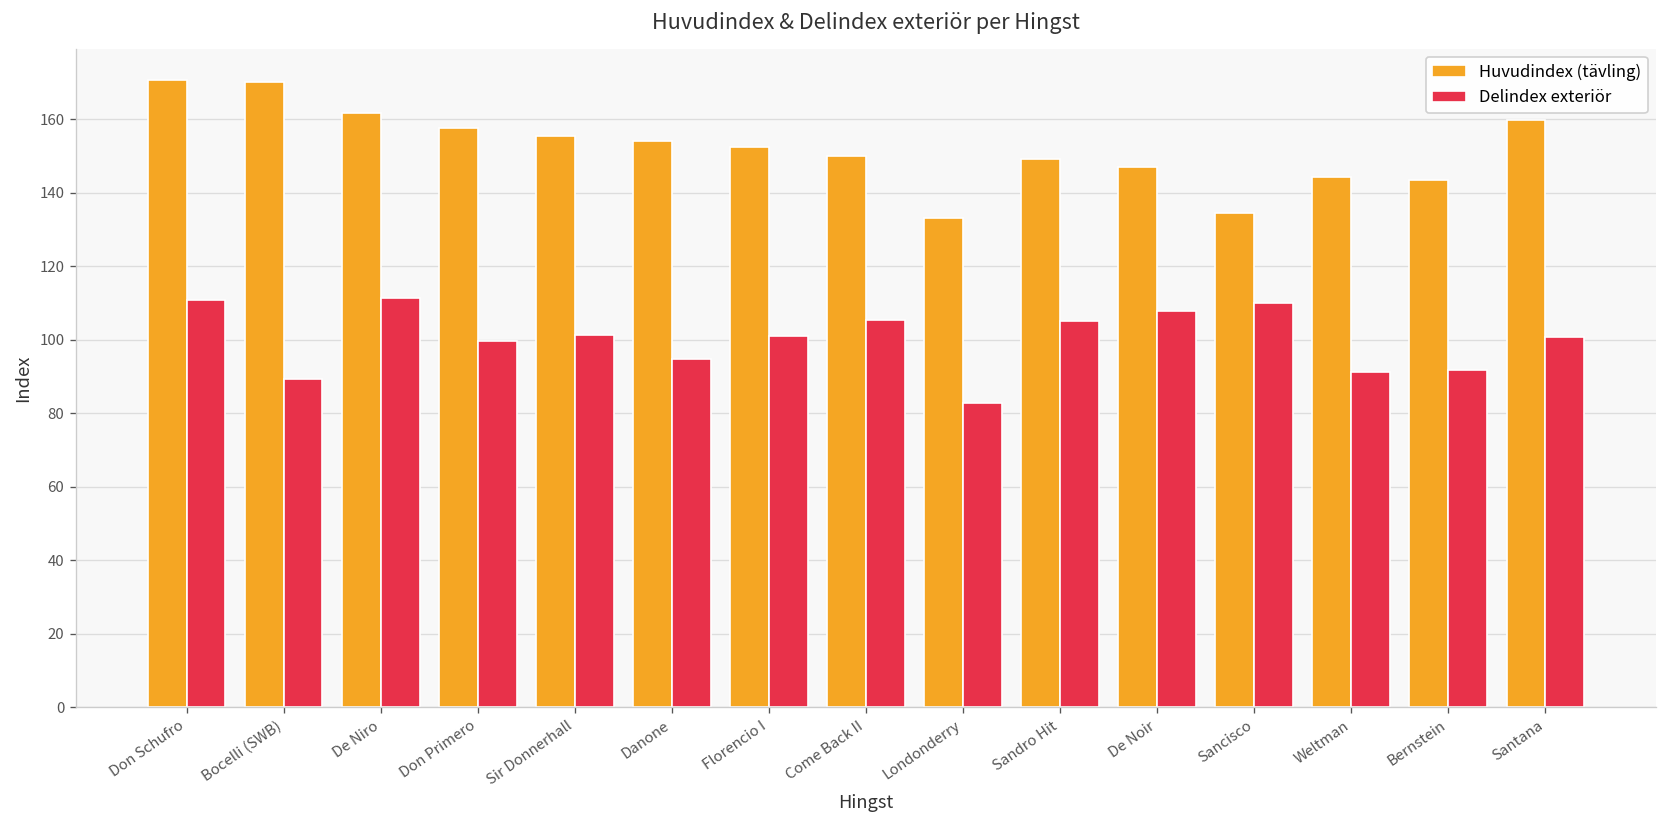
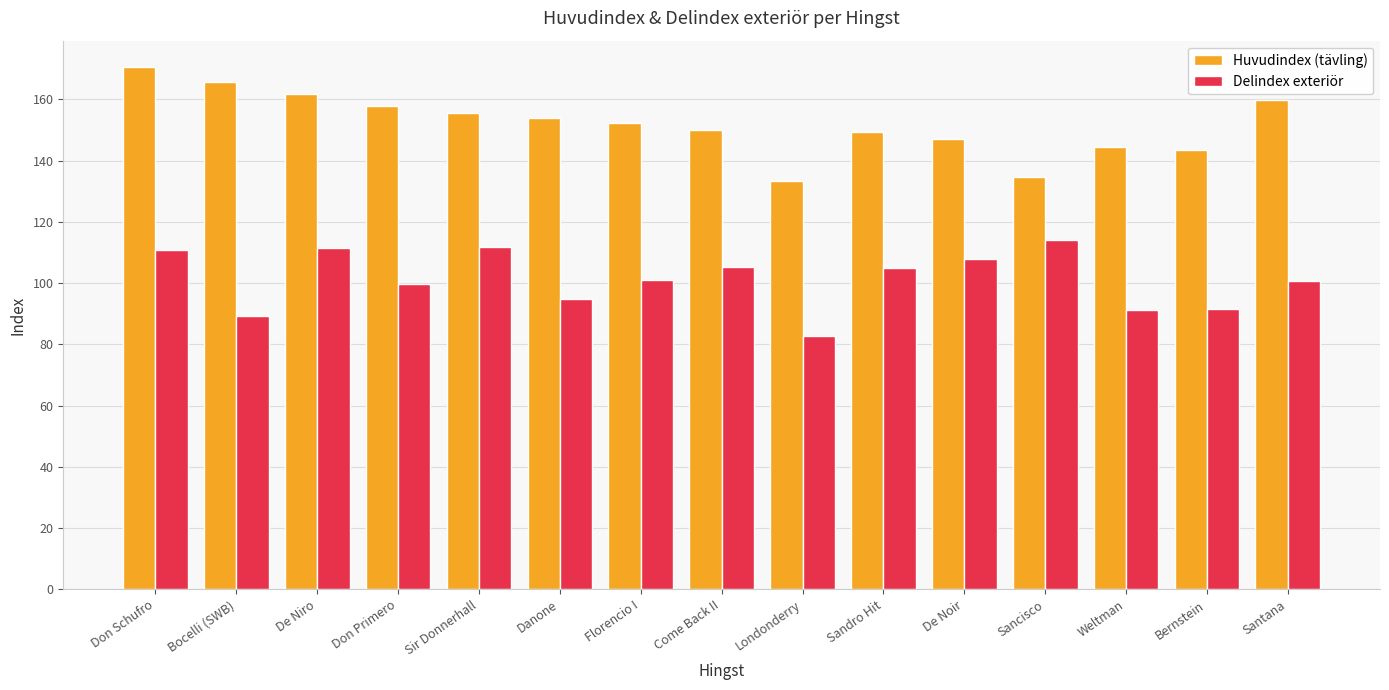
  {
    "Huvudindex (tävling)": {
      "Don Schufro": 171,
-     "Bocelli (SWB)": 170,
+     "Bocelli (SWB)": 166,
      "De Niro": 162,
      "Don Primero": 158,
      "Sir Donnerhall": 156,
      "Danone": 154,
      "Florencio I": 152,
      "Come Back II": 150,
      "Londonderry": 133,
      "Sandro Hit": 149,
      "De Noir": 147,
      "Sancisco": 135,
      "Weltman": 144,
      "Bernstein": 144,
      "Santana": 160
    },
    "Delindex exteriör": {
      "Don Schufro": 111,
      "Bocelli (SWB)": 89,
      "De Niro": 111,
      "Don Primero": 100,
-     "Sir Donnerhall": 101,
+     "Sir Donnerhall": 112,
      "Danone": 95,
      "Florencio I": 101,
      "Come Back II": 105,
      "Londonderry": 83,
      "Sandro Hit": 105,
      "De Noir": 108,
-     "Sancisco": 110,
+     "Sancisco": 114,
      "Weltman": 91,
      "Bernstein": 92,
      "Santana": 101
    }
  }
